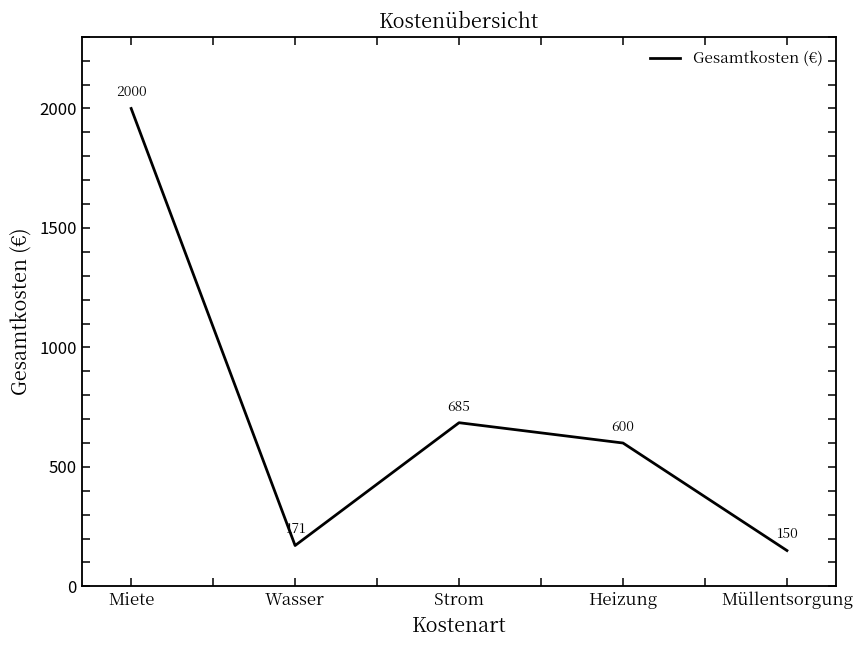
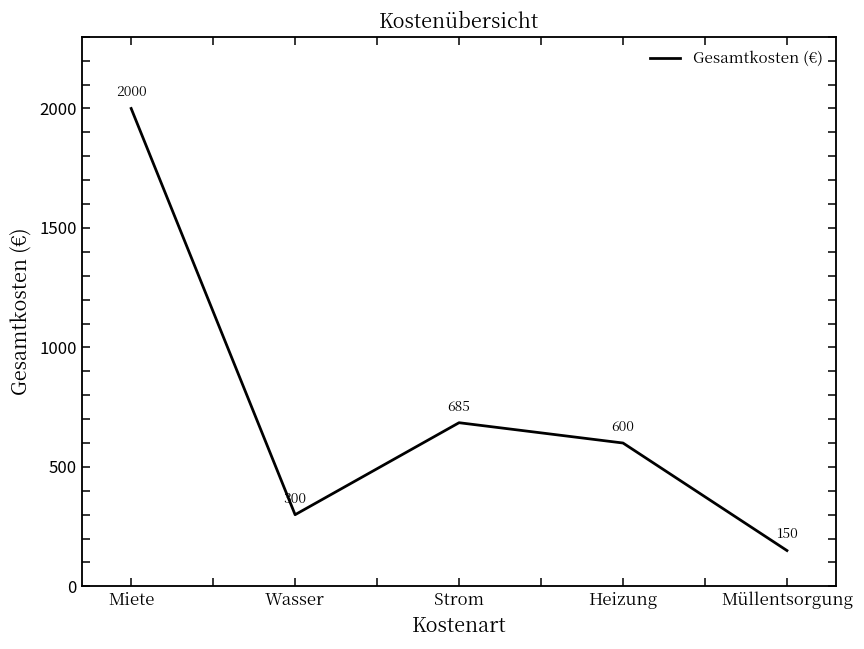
  {
    "Miete": 2000,
-   "Wasser": 171,
+   "Wasser": 300,
    "Strom": 685,
    "Heizung": 600,
    "Müllentsorgung": 150
  }
